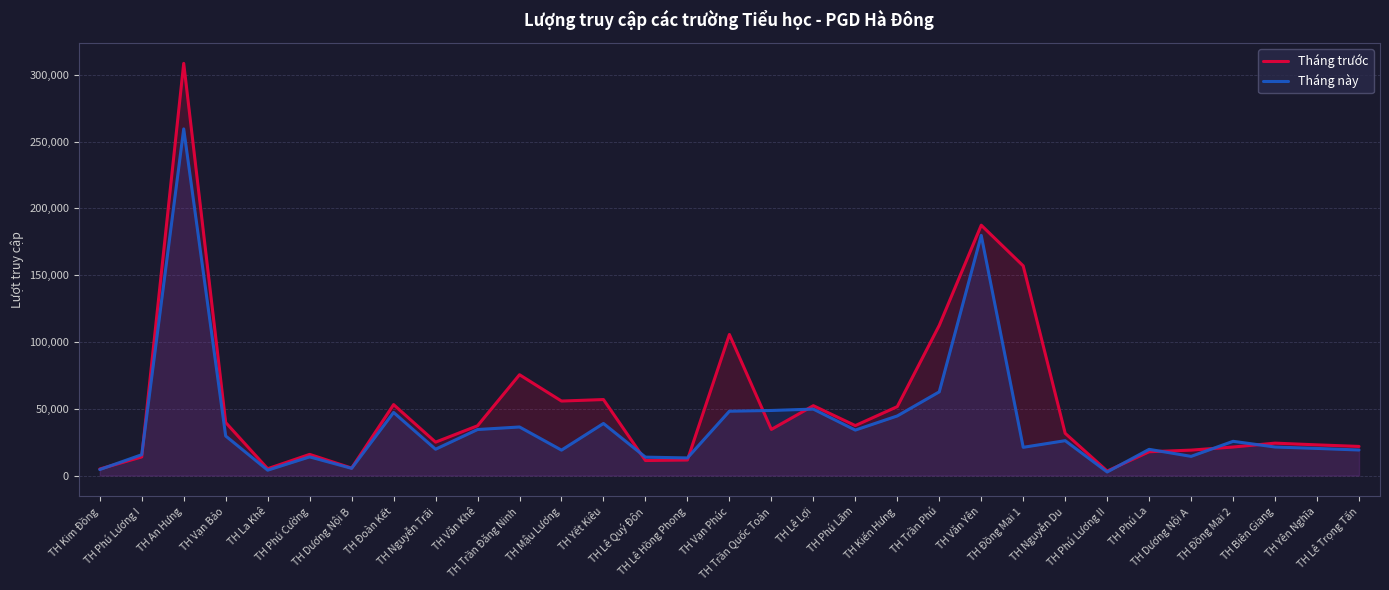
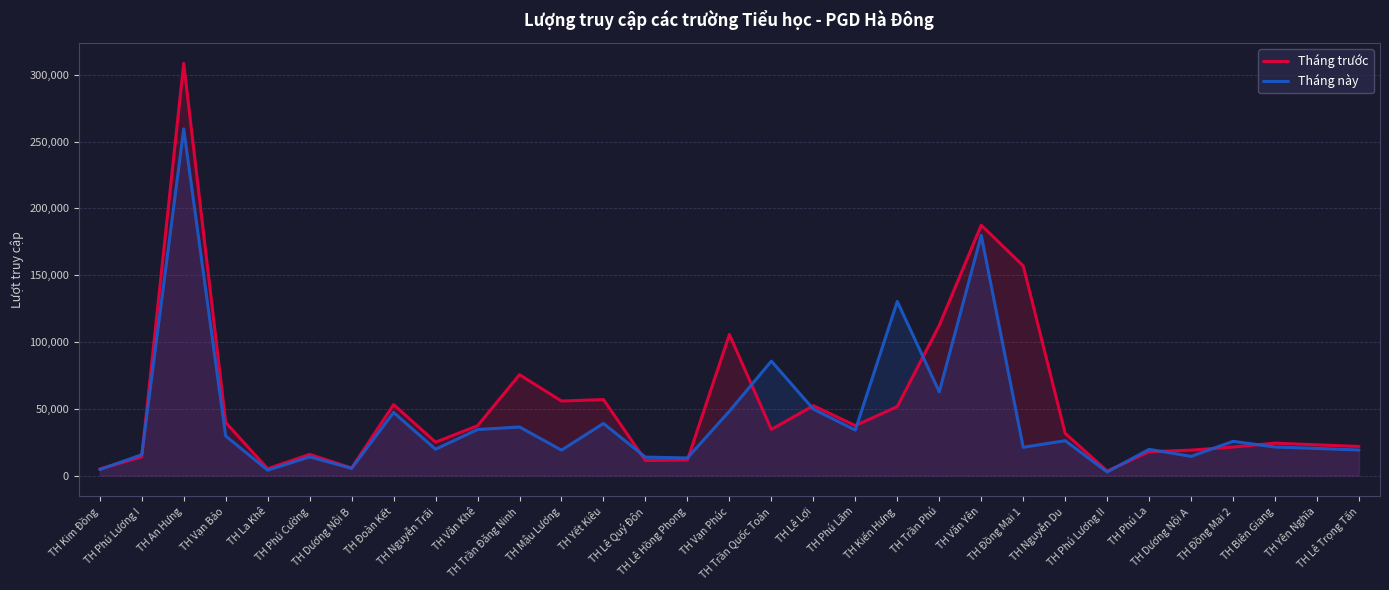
  {
    "Tháng trước": {
      "TH An Hưng": "309,000",
      "TH Vạn Bảo": "40,000",
      "TH Đoàn Kết": "53,000",
      "TH Nguyễn Trãi": "25,000",
      "TH Văn Khê": "37,000",
      "TH Trần Đăng Ninh": "75,000",
      "TH Mậu Lương": "56,000",
      "TH Yết Kiêu": "57,000",
      "TH Lê Quý Đôn": "11,000",
      "TH Vạn Phúc": "106,000",
      "TH Trần Quốc Toản": "35,000",
      "TH Lê Lợi": "52,000",
      "TH Phú Lãm": "37,000",
      "TH Kiến Hưng": "52,000",
      "TH Trần Phú": "112,000",
      "TH Văn Yên": "187,000",
      "TH Đồng Mai 1": "157,000",
      "TH Nguyễn Du": "32,000",
      "TH Dương Nội A": "19,000",
      "TH Đồng Mai 2": "21,000",
      "TH Biên Giang": "24,000",
      "TH Yên Nghĩa": "23,000",
      "TH Lê Trọng Tấn": "22,000"
    },
    "Tháng này": {
      "TH An Hưng": "259,000",
      "TH Vạn Bảo": "30,000",
      "TH Đoàn Kết": "47,000",
      "TH Nguyễn Trãi": "20,000",
      "TH Văn Khê": "34,000",
      "TH Trần Đăng Ninh": "36,000",
      "TH Mậu Lương": "19,000",
      "TH Yết Kiêu": "39,000",
      "TH Lê Quý Đôn": "14,000",
      "TH Vạn Phúc": "48,000",
-     "TH Trần Quốc Toản": "49,000",
+     "TH Trần Quốc Toản": "86,000",
      "TH Lê Lợi": "50,000",
      "TH Phú Lãm": "34,000",
-     "TH Kiến Hưng": "45,000",
+     "TH Kiến Hưng": "130,000",
      "TH Trần Phú": "63,000",
      "TH Văn Yên": "180,000",
      "TH Đồng Mai 1": "21,000",
      "TH Nguyễn Du": "26,000",
      "TH Dương Nội A": "14,000",
      "TH Đồng Mai 2": "26,000",
      "TH Biên Giang": "21,000",
      "TH Yên Nghĩa": "20,000",
      "TH Lê Trọng Tấn": "19,000"
    }
  }
